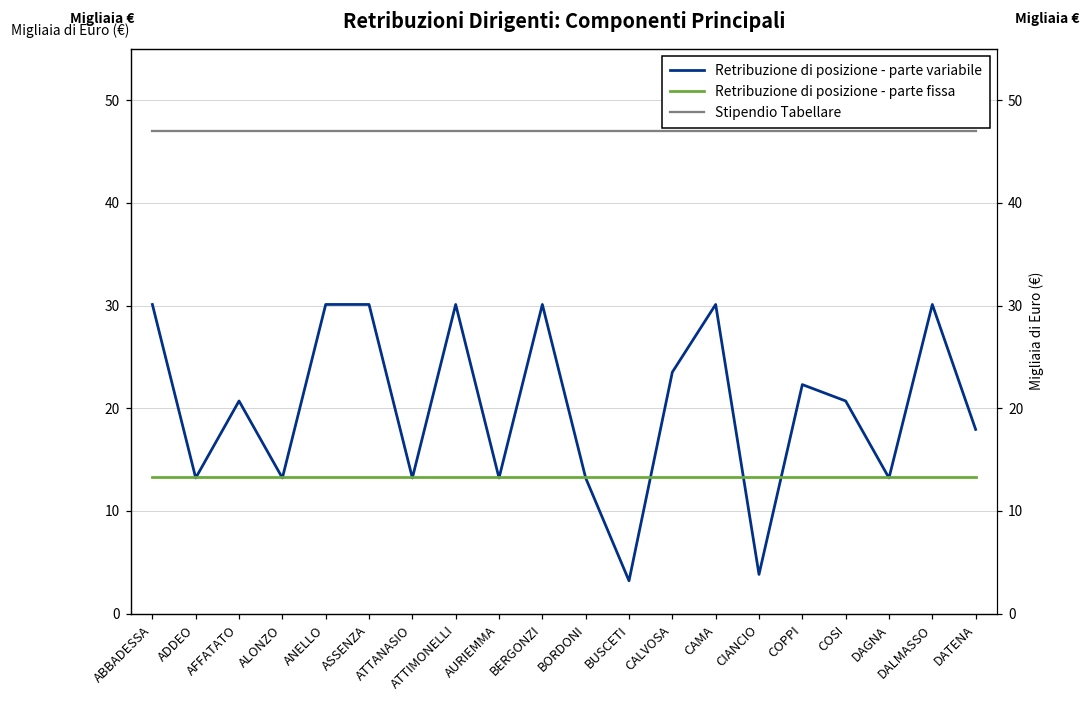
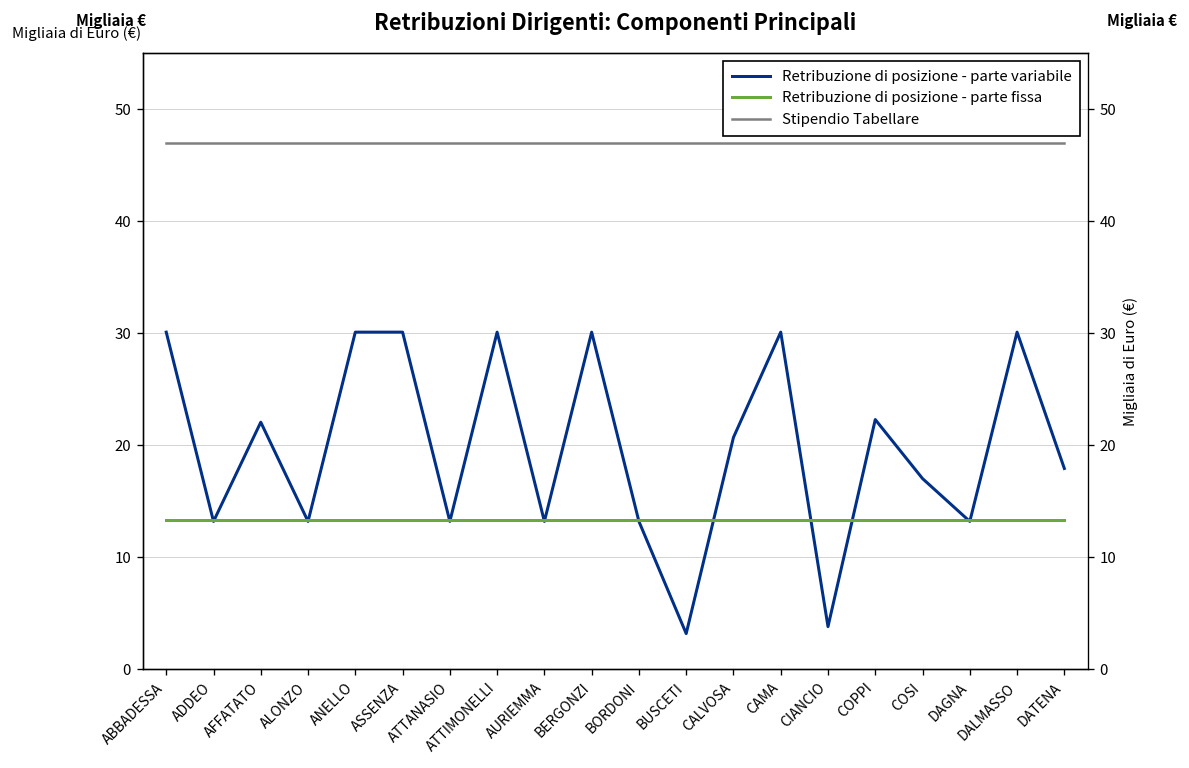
  {
    "Retribuzione di posizione - parte variabile": {
      "ABBADESSA": 30,
-     "AFFATATO": 21,
+     "AFFATATO": 22,
      "ANELLO": 30,
      "ASSENZA": 30,
      "ATTIMONELLI": 30,
      "BERGONZI": 30,
      "BUSCETI": 3,
-     "CALVOSA": 24,
+     "CALVOSA": 21,
      "CAMA": 30,
      "CIANCIO": 4,
      "COPPI": 22,
-     "COSI": 21,
+     "COSI": 17,
      "DALMASSO": 30,
      "DATENA": 18
    },
    "Retribuzione di posizione - parte fissa": {
      "ABBADESSA": 13,
      "AFFATATO": 13,
      "ANELLO": 13,
      "ASSENZA": 13,
      "ATTIMONELLI": 13,
      "BERGONZI": 13,
      "BUSCETI": 13,
      "CALVOSA": 13,
      "CAMA": 13,
      "CIANCIO": 13,
      "COPPI": 13,
      "COSI": 13,
      "DALMASSO": 13,
      "DATENA": 13
    },
    "Stipendio Tabellare": {
      "ABBADESSA": 47,
      "ADDEO": 47,
      "AFFATATO": 47,
      "ALONZO": 47,
      "ANELLO": 47,
      "ASSENZA": 47,
      "ATTANASIO": 47,
      "ATTIMONELLI": 47,
      "AURIEMMA": 47,
      "BERGONZI": 47,
      "BORDONI": 47,
      "BUSCETI": 47,
      "CALVOSA": 47,
      "CAMA": 47,
      "CIANCIO": 47,
      "COPPI": 47,
      "COSI": 47,
      "DAGNA": 47,
      "DALMASSO": 47,
      "DATENA": 47
    }
  }
